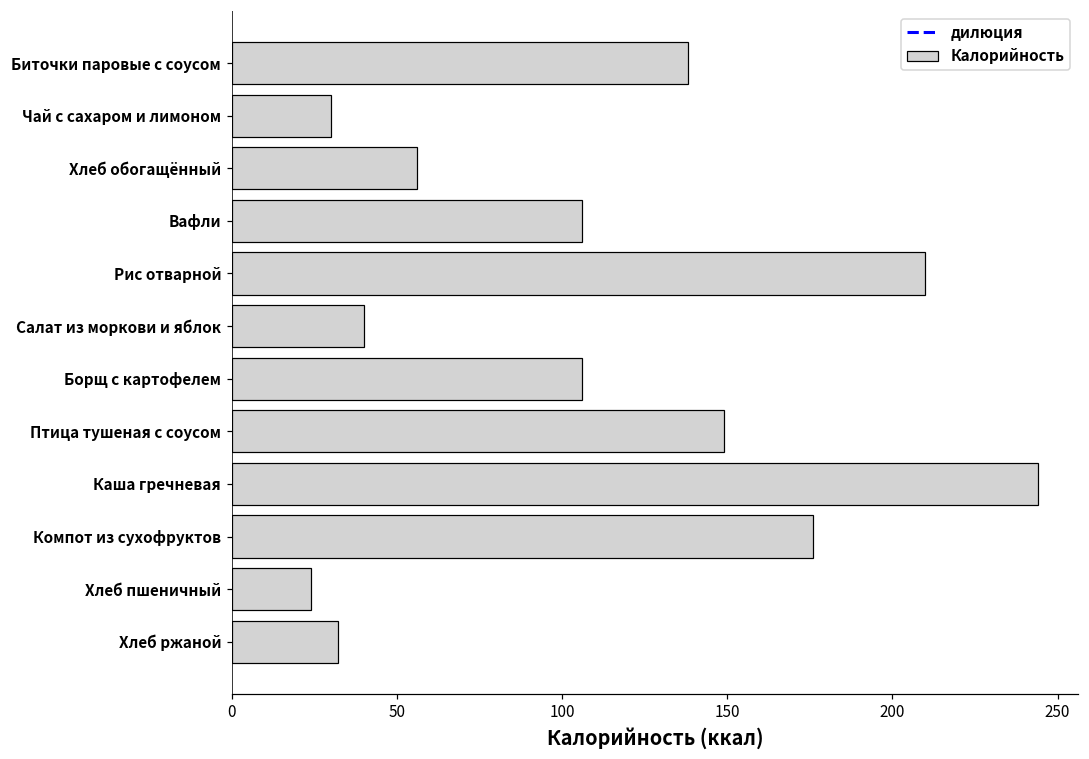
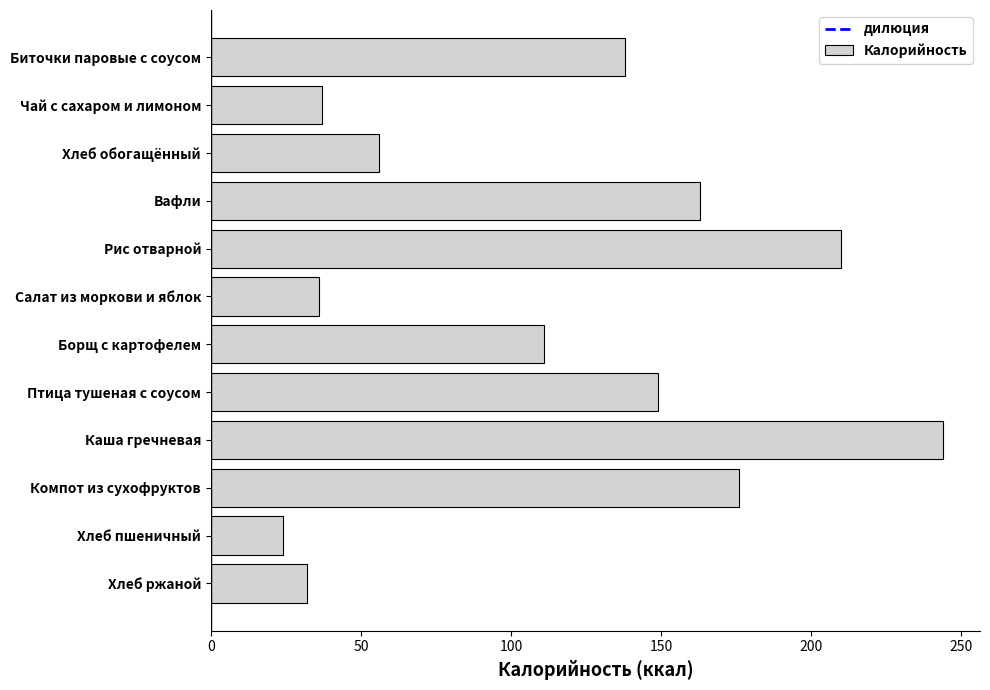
  {
    "Биточки паровые с соусом": 138,
-   "Чай с сахаром и лимоном": 30,
+   "Чай с сахаром и лимоном": 37,
    "Хлеб обогащённый": 56,
-   "Вафли": 106,
+   "Вафли": 163,
    "Рис отварной": 210,
-   "Салат из моркови и яблок": 40,
-   "Борщ с картофелем": 106,
+   "Салат из моркови и яблок": 36,
+   "Борщ с картофелем": 111,
    "Птица тушеная с соусом": 149,
    "Каша гречневая": 244,
    "Компот из сухофруктов": 176,
    "Хлеб пшеничный": 24,
    "Хлеб ржаной": 32
  }
